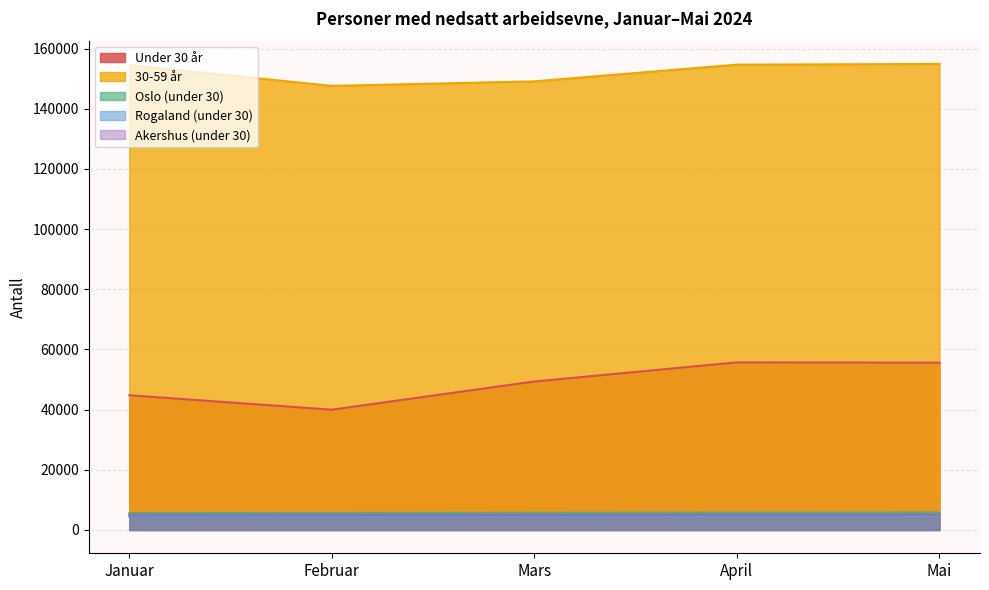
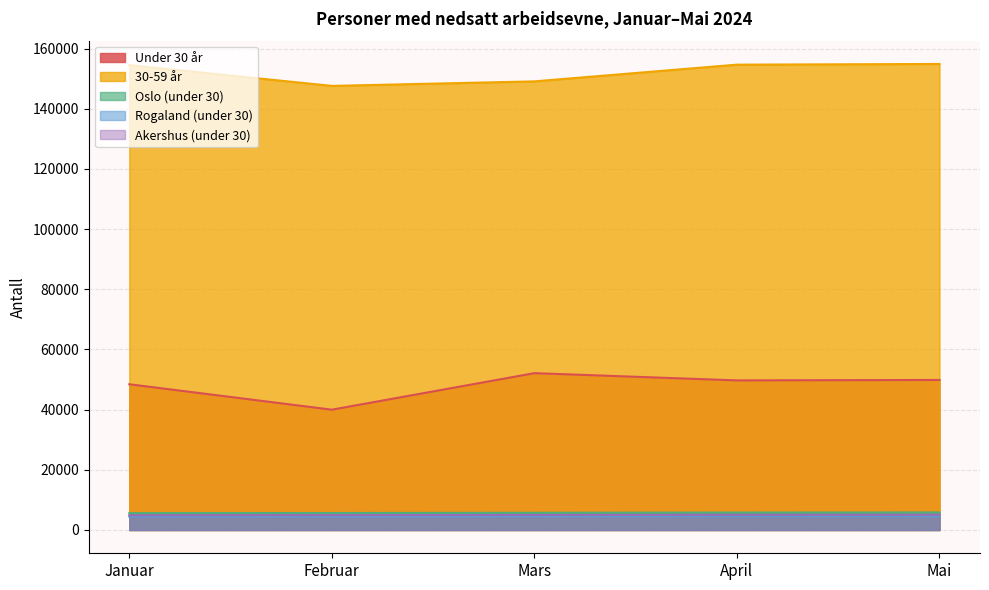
  {
    "Under 30 år": {
-     "Januar": 45000,
+     "Januar": 48000,
      "Februar": 40000,
-     "Mars": 49000,
-     "April": 56000,
-     "Mai": 56000
+     "Mars": 52000,
+     "April": 50000,
+     "Mai": 50000
    },
    "30-59 år": {
      "Februar": 148000,
      "Mars": 149000,
      "April": 155000,
      "Mai": 155000
    }
  }
